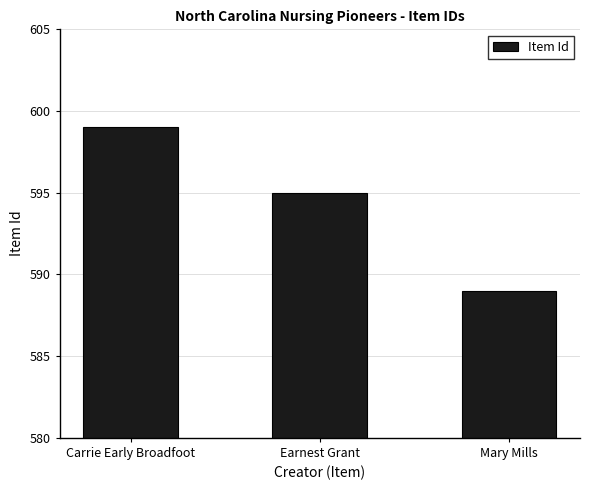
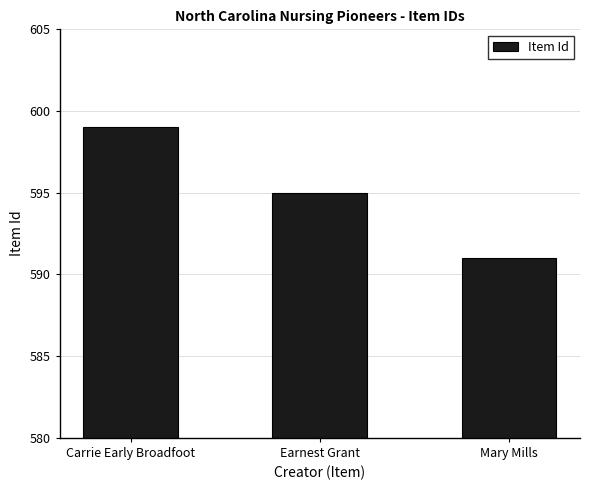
  {
    "Carrie Early Broadfoot": 599,
    "Earnest Grant": 595,
-   "Mary Mills": 589
+   "Mary Mills": 591
  }
